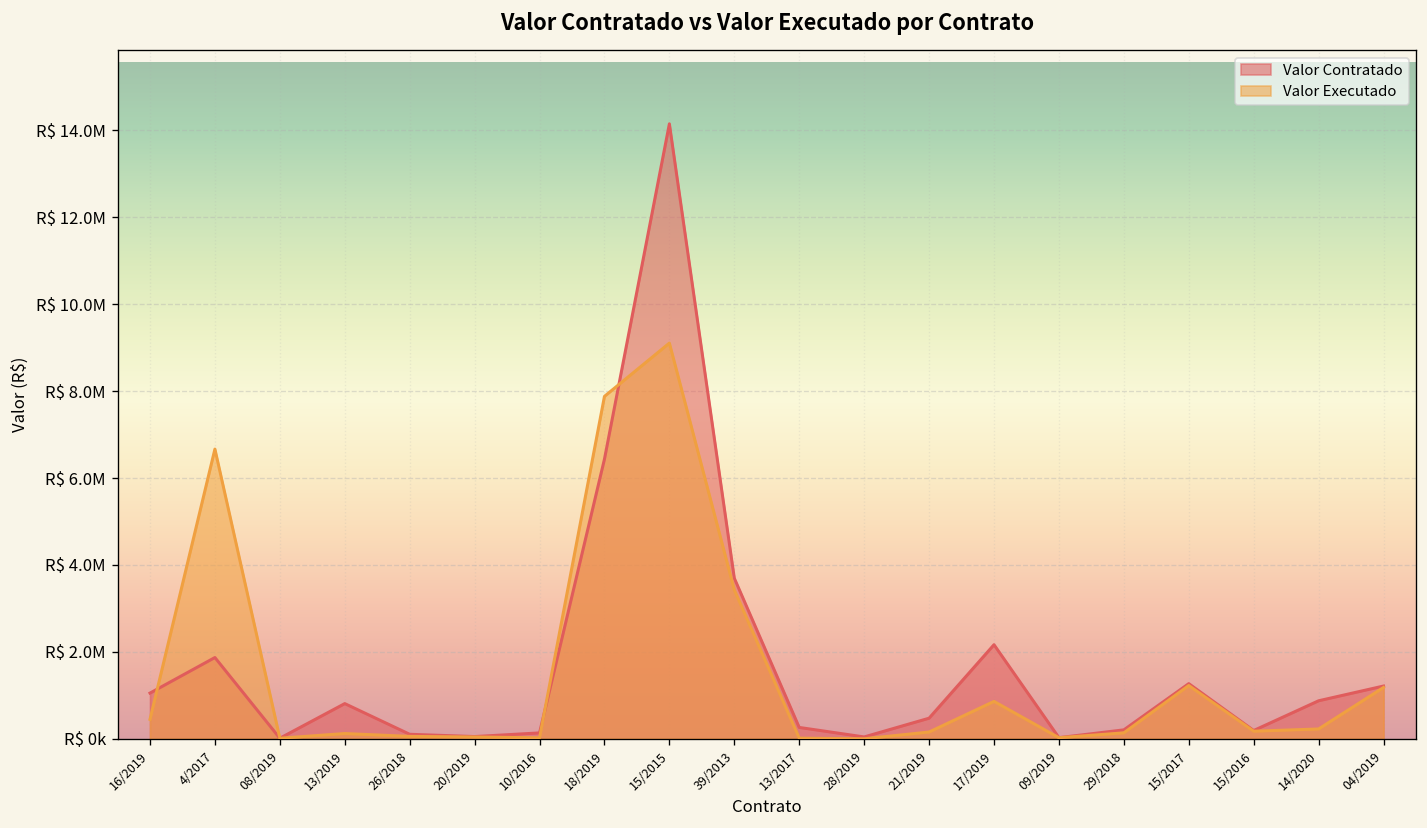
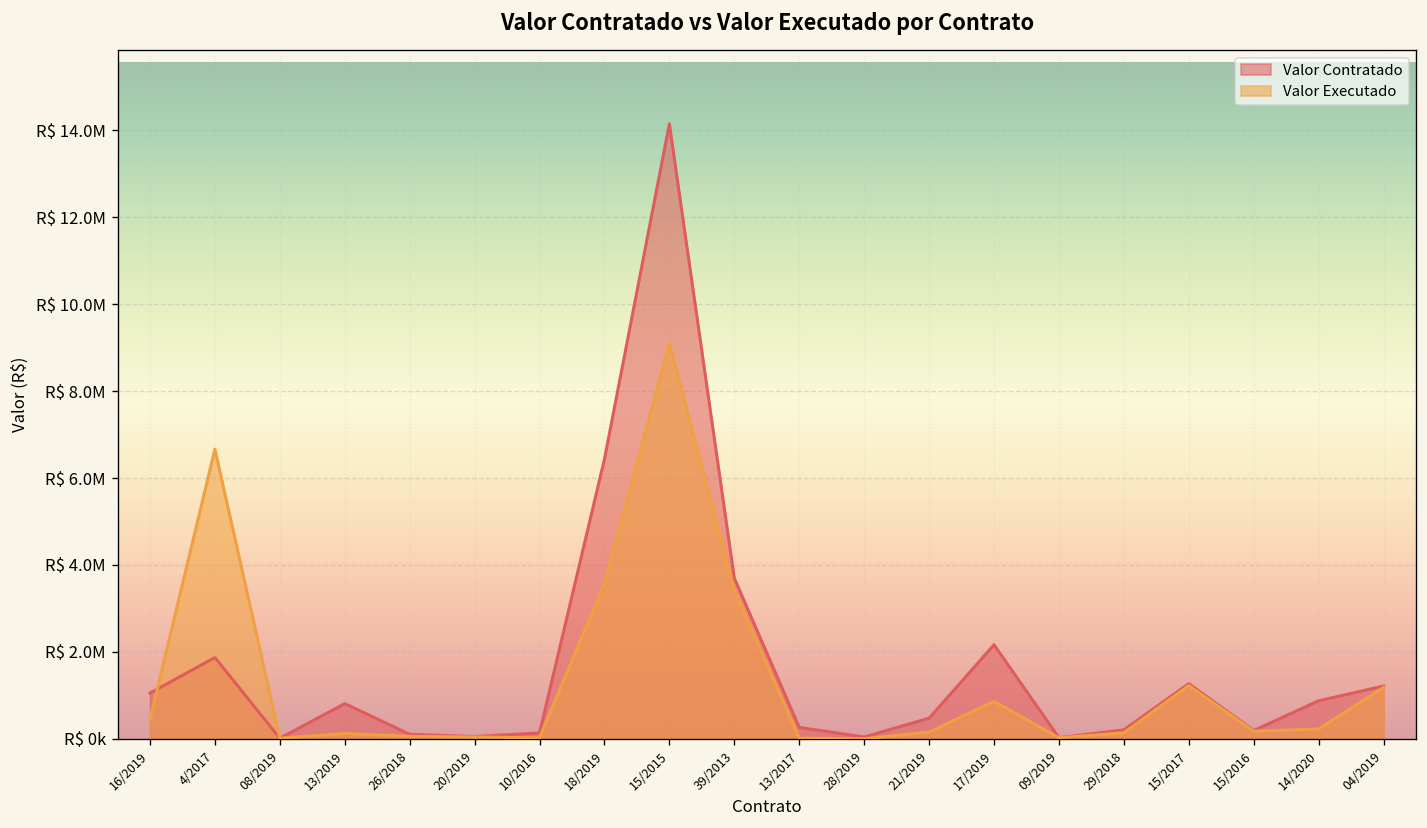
  {
    "Valor Contratado": {
      "16/2019": "R$ 1100000",
      "4/2017": "R$ 1900000",
      "13/2019": "R$ 800000",
      "10/2016": "R$ 100000",
      "18/2019": "R$ 6400000",
      "15/2015": "R$ 14200000",
      "39/2013": "R$ 3700000",
      "13/2017": "R$ 300000",
      "21/2019": "R$ 500000",
      "17/2019": "R$ 2200000",
      "14/2020": "R$ 900000"
    },
    "Valor Executado": {
      "16/2019": "R$ 400000",
      "4/2017": "R$ 6700000",
      "13/2019": "R$ 100000",
      "10/2016": "R$ 0",
-     "18/2019": "R$ 7900000",
+     "18/2019": "R$ 3600000",
      "15/2015": "R$ 9100000",
      "39/2013": "R$ 3400000",
      "13/2017": "R$ 0",
      "21/2019": "R$ 200000",
      "17/2019": "R$ 900000",
      "14/2020": "R$ 200000"
    }
  }
